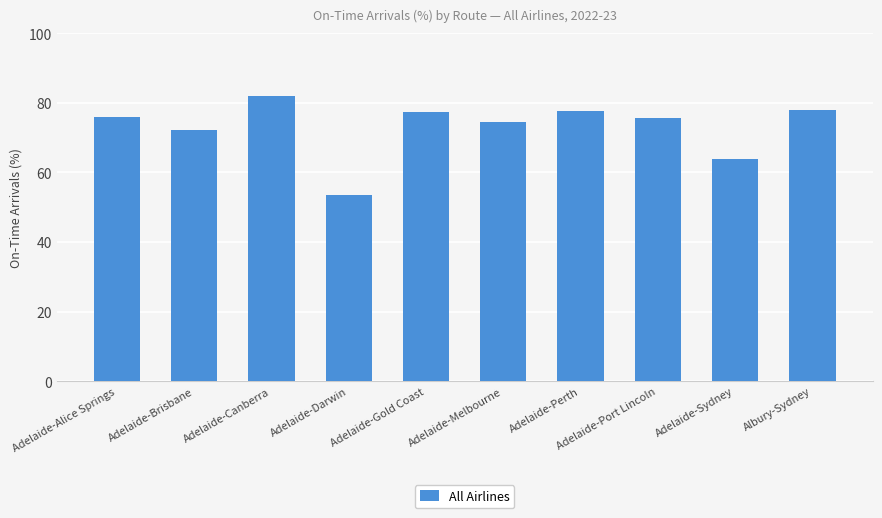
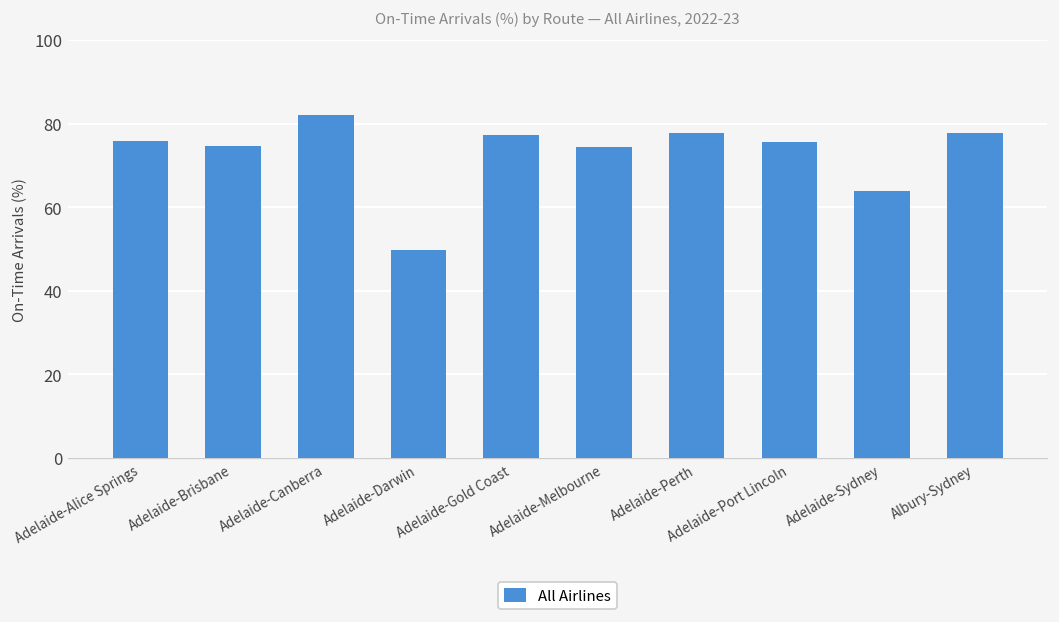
  {
    "Adelaide-Alice Springs": 76,
-   "Adelaide-Brisbane": 72,
+   "Adelaide-Brisbane": 75,
    "Adelaide-Canberra": 82,
-   "Adelaide-Darwin": 54,
+   "Adelaide-Darwin": 50,
    "Adelaide-Gold Coast": 77,
    "Adelaide-Melbourne": 74,
    "Adelaide-Perth": 78,
    "Adelaide-Port Lincoln": 76,
    "Adelaide-Sydney": 64,
    "Albury-Sydney": 78
  }
